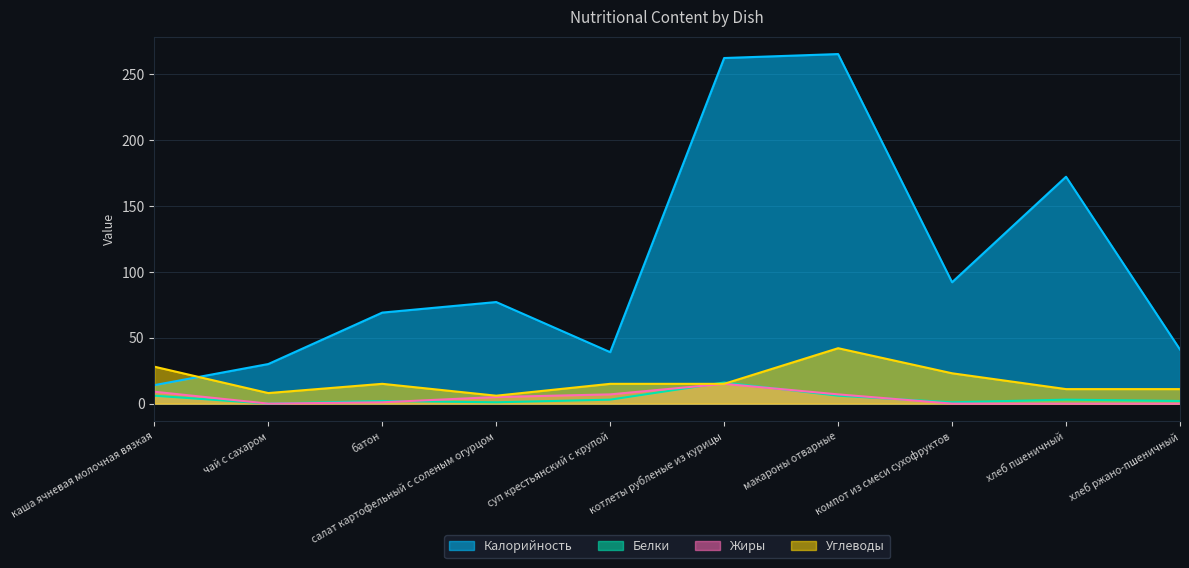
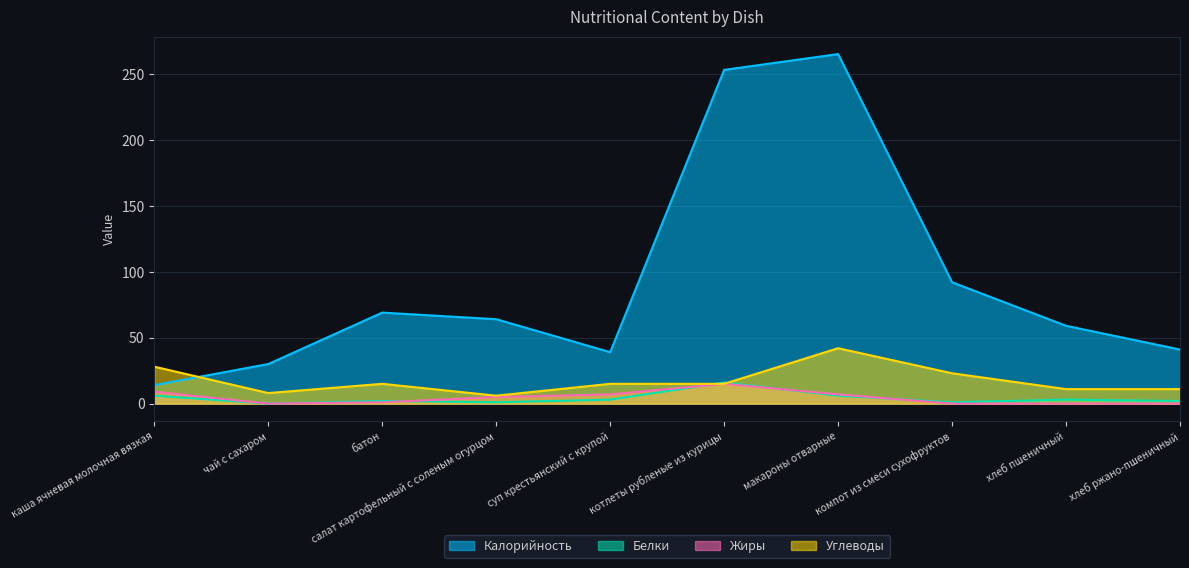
  {
    "Калорийность": {
      "каша ячневая молочная вязкая": 14,
      "чай с сахаром": 30,
      "батон": 69,
-     "салат картофельный с соленым огурцом": 77,
+     "салат картофельный с соленым огурцом": 64,
      "суп крестьянский с крупой": 39,
-     "котлеты рубленые из курицы": 262,
+     "котлеты рубленые из курицы": 253,
      "макароны отварные": 265,
      "компот из смеси сухофруктов": 92,
-     "хлеб пшеничный": 172,
+     "хлеб пшеничный": 59,
      "хлеб ржано-пшеничный": 41
    },
    "Белки": {
      "каша ячневая молочная вязкая": 6,
      "салат картофельный с соленым огурцом": 1,
      "суп крестьянский с крупой": 3,
      "хлеб пшеничный": 3,
      "хлеб ржано-пшеничный": 2
    },
    "Жиры": {
      "каша ячневая молочная вязкая": 9,
      "суп крестьянский с крупой": 7,
      "хлеб пшеничный": 0,
      "хлеб ржано-пшеничный": 0
    },
    "Углеводы": {
      "каша ячневая молочная вязкая": 28,
      "чай с сахаром": 8,
      "батон": 15,
      "суп крестьянский с крупой": 15,
      "макароны отварные": 42,
      "компот из смеси сухофруктов": 23,
      "хлеб пшеничный": 11,
      "хлеб ржано-пшеничный": 11
    }
  }
